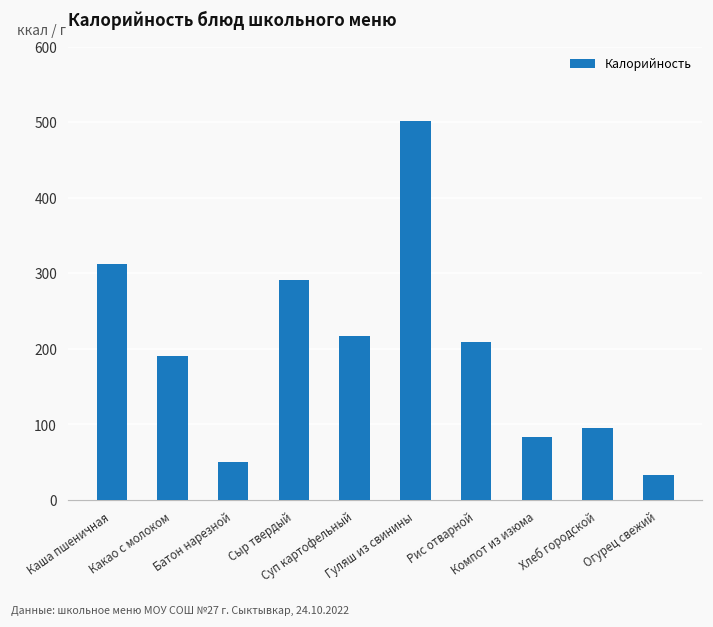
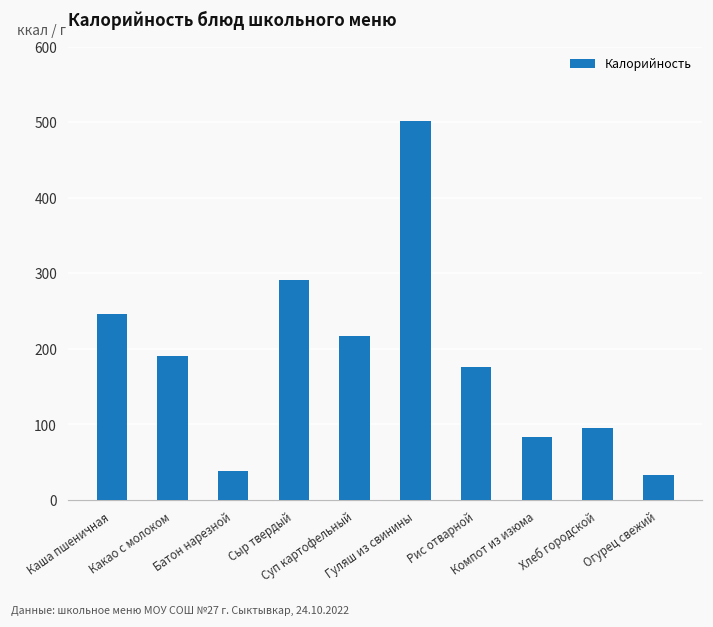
  {
-   "Каша пшеничная": 310,
+   "Каша пшеничная": 250,
    "Какао с молоком": 190,
-   "Батон нарезной": 50,
+   "Батон нарезной": 40,
    "Сыр твердый": 290,
    "Суп картофельный": 220,
    "Гуляш из свинины": 500,
-   "Рис отварной": 210,
+   "Рис отварной": 180,
    "Компот из изюма": 80,
    "Хлеб городской": 100,
    "Огурец свежий": 30
  }
